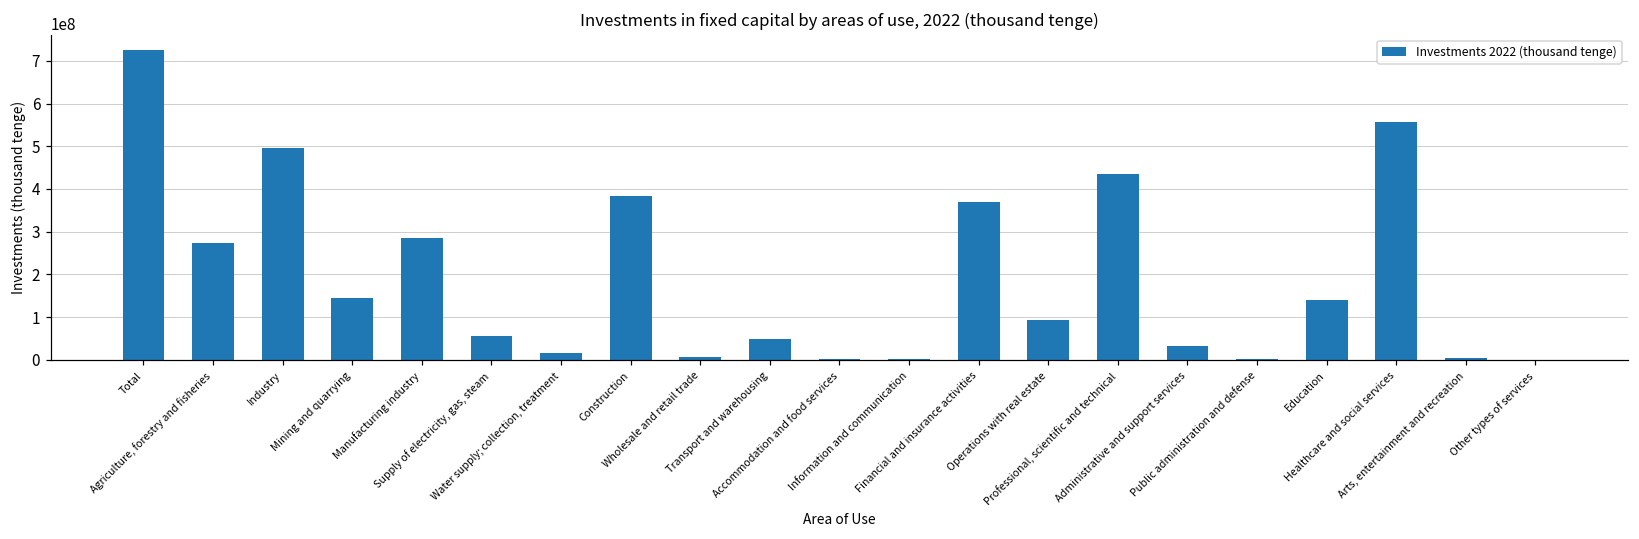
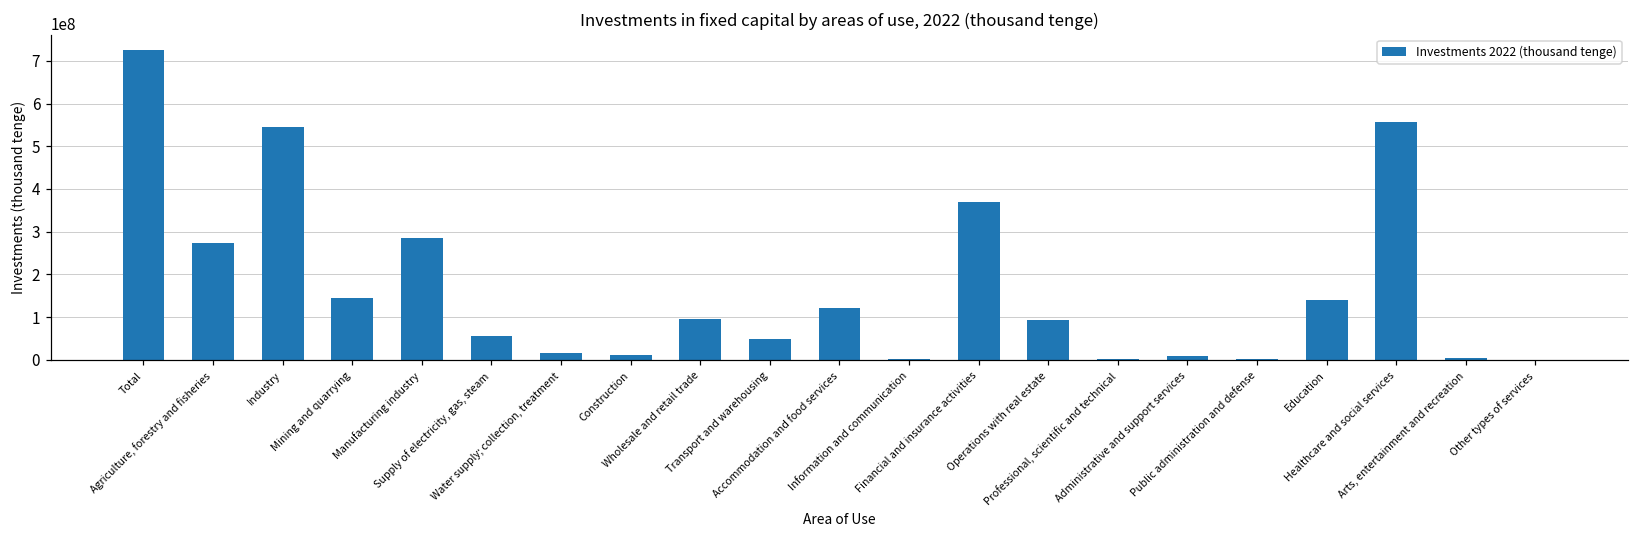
  {
    "Total": 720000000,
    "Agriculture, forestry and fisheries": 270000000,
-   "Industry": 500000000,
+   "Industry": 540000000,
    "Mining and quarrying": 140000000,
    "Manufacturing industry": 290000000,
    "Supply of electricity, gas, steam": 50000000,
    "Water supply; collection, treatment": 20000000,
-   "Construction": 380000000,
-   "Wholesale and retail trade": 10000000,
+   "Construction": 10000000,
+   "Wholesale and retail trade": 100000000,
    "Transport and warehousing": 50000000,
-   "Accommodation and food services": 0,
+   "Accommodation and food services": 120000000,
    "Financial and insurance activities": 370000000,
    "Operations with real estate": 90000000,
-   "Professional, scientific and technical": 430000000,
-   "Administrative and support services": 30000000,
+   "Professional, scientific and technical": 0,
+   "Administrative and support services": 10000000,
    "Education": 140000000,
    "Healthcare and social services": 560000000
  }
